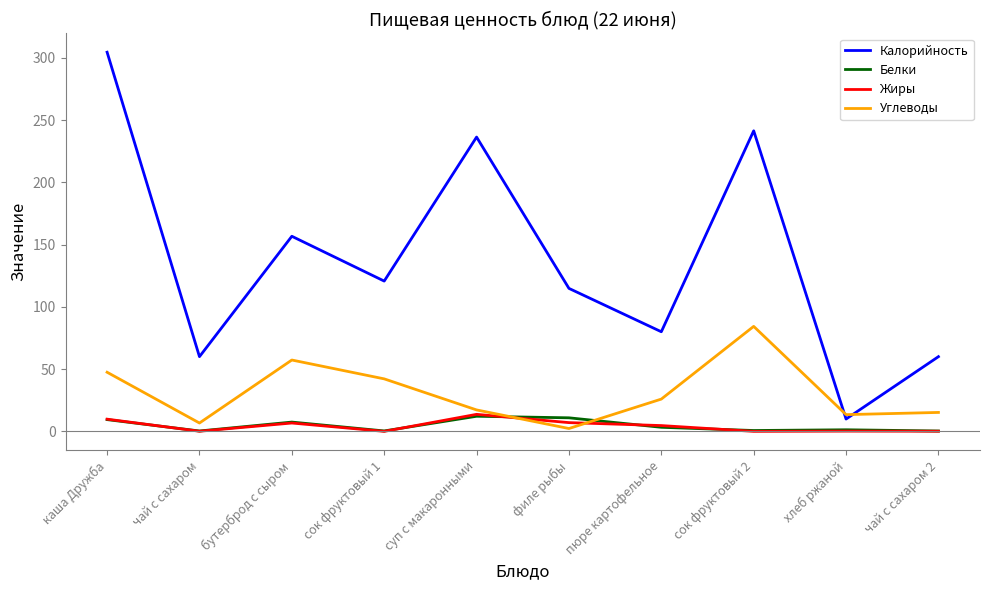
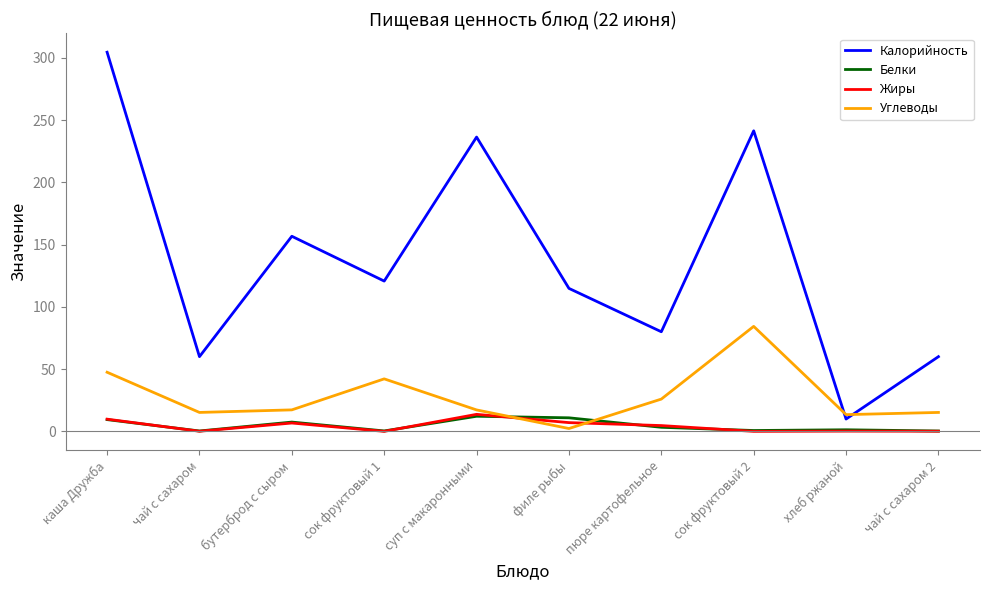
  {
    "Калорийность": {
      "каша Дружба": 305,
      "чай с сахаром": 60,
      "бутерброд с сыром": 157,
      "сок фруктовый 1": 121,
      "суп с макаронными": 236,
      "филе рыбы": 115,
      "пюре картофельное": 80,
      "сок фруктовый 2": 241,
      "хлеб ржаной": 10,
      "чай с сахаром 2": 60
    },
    "Белки": {
      "филе рыбы": 11
    },
    "Жиры": {
      "филе рыбы": 7
    },
    "Углеводы": {
      "каша Дружба": 47,
-     "чай с сахаром": 7,
-     "бутерброд с сыром": 57,
+     "чай с сахаром": 15,
+     "бутерброд с сыром": 17,
      "сок фруктовый 1": 42,
      "суп с макаронными": 17,
      "филе рыбы": 2,
      "пюре картофельное": 26,
      "сок фруктовый 2": 84,
      "хлеб ржаной": 13,
      "чай с сахаром 2": 15
    }
  }
